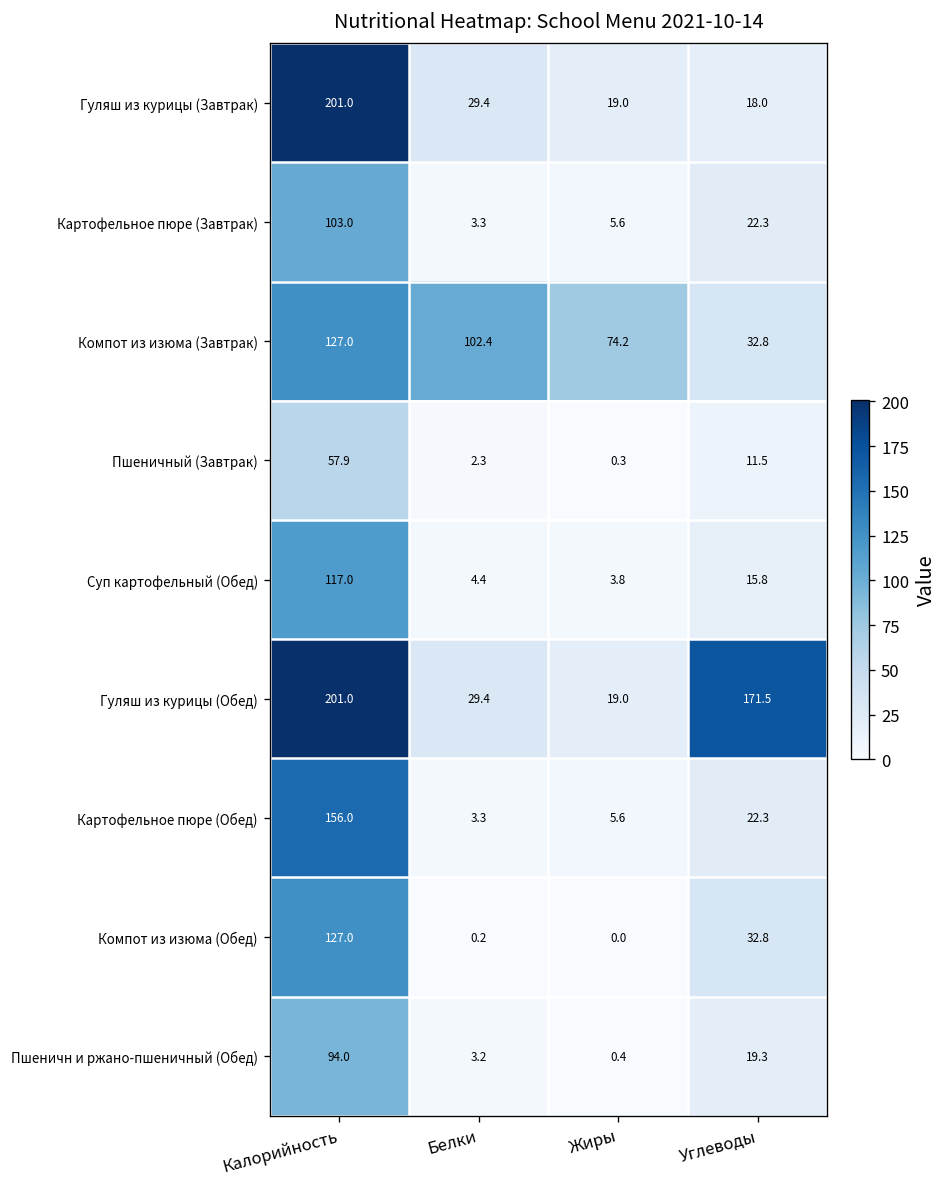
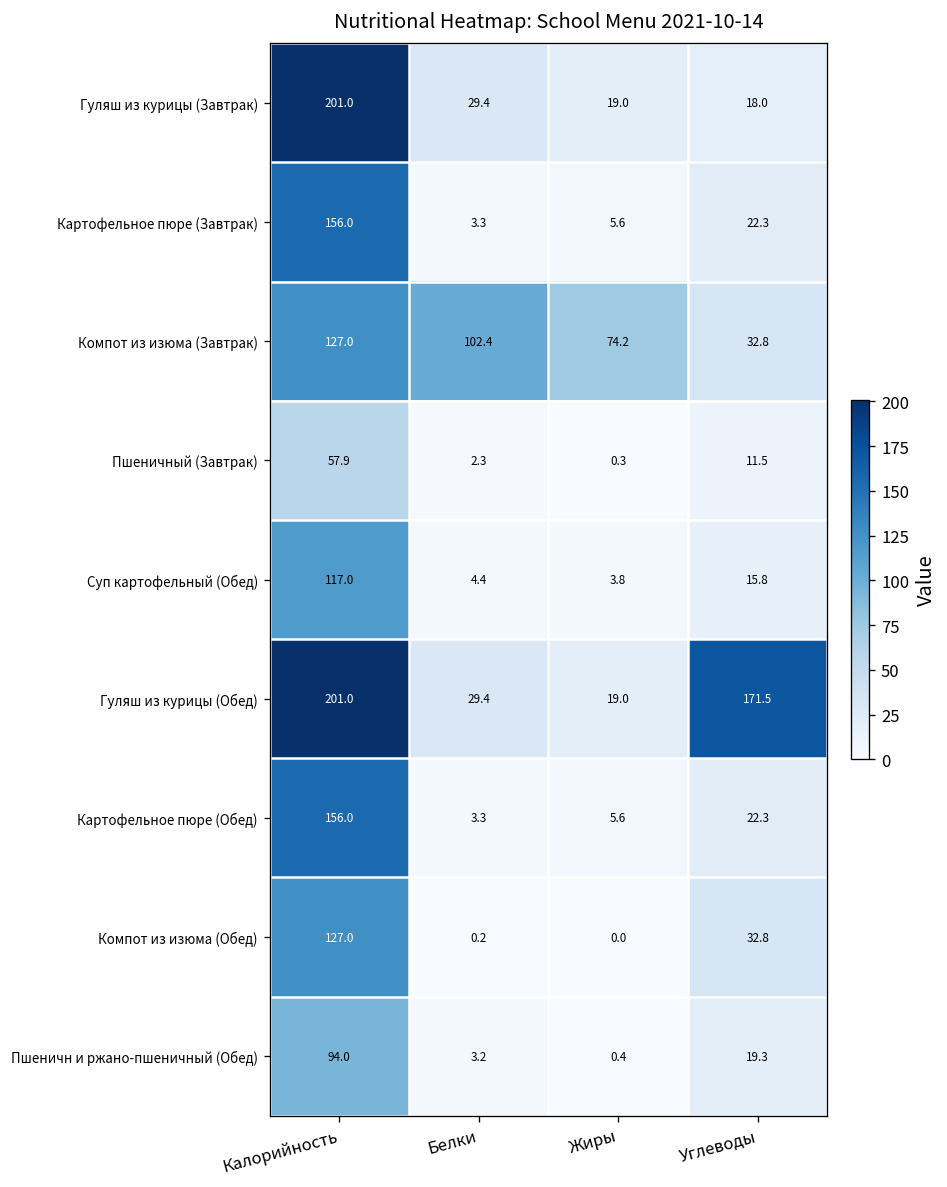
  {
    "Гуляш из курицы (Завтрак)": {
      "Калорийность": 201.0,
      "Белки": 29.4,
      "Жиры": 19.0,
      "Углеводы": 18.0
    },
    "Картофельное пюре (Завтрак)": {
-     "Калорийность": 103.0,
+     "Калорийность": 156.0,
      "Белки": 3.3,
      "Жиры": 5.6,
      "Углеводы": 22.3
    },
    "Компот из изюма (Завтрак)": {
      "Калорийность": 127.0,
      "Белки": 102.4,
      "Жиры": 74.2,
      "Углеводы": 32.8
    },
    "Пшеничный (Завтрак)": {
      "Калорийность": 57.9,
      "Белки": 2.3,
      "Жиры": 0.3,
      "Углеводы": 11.5
    },
    "Суп картофельный (Обед)": {
      "Калорийность": 117.0,
      "Белки": 4.4,
      "Жиры": 3.8,
      "Углеводы": 15.8
    },
    "Гуляш из курицы (Обед)": {
      "Калорийность": 201.0,
      "Белки": 29.4,
      "Жиры": 19.0,
      "Углеводы": 171.5
    },
    "Картофельное пюре (Обед)": {
      "Калорийность": 156.0,
      "Белки": 3.3,
      "Жиры": 5.6,
      "Углеводы": 22.3
    },
    "Компот из изюма (Обед)": {
      "Калорийность": 127.0,
      "Белки": 0.2,
      "Жиры": 0.0,
      "Углеводы": 32.8
    },
    "Пшеничн и ржано-пшеничный (Обед)": {
      "Калорийность": 94.0,
      "Белки": 3.2,
      "Жиры": 0.4,
      "Углеводы": 19.3
    }
  }
